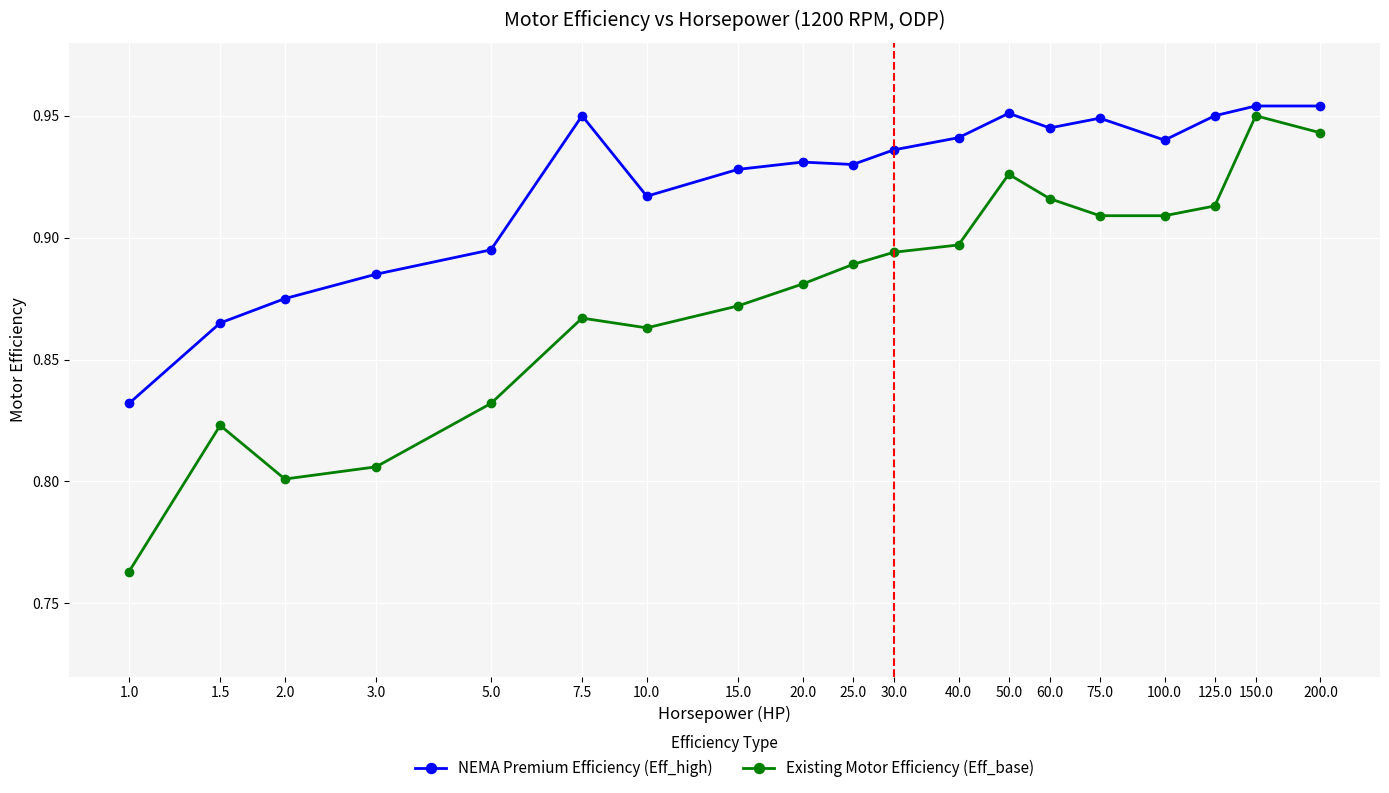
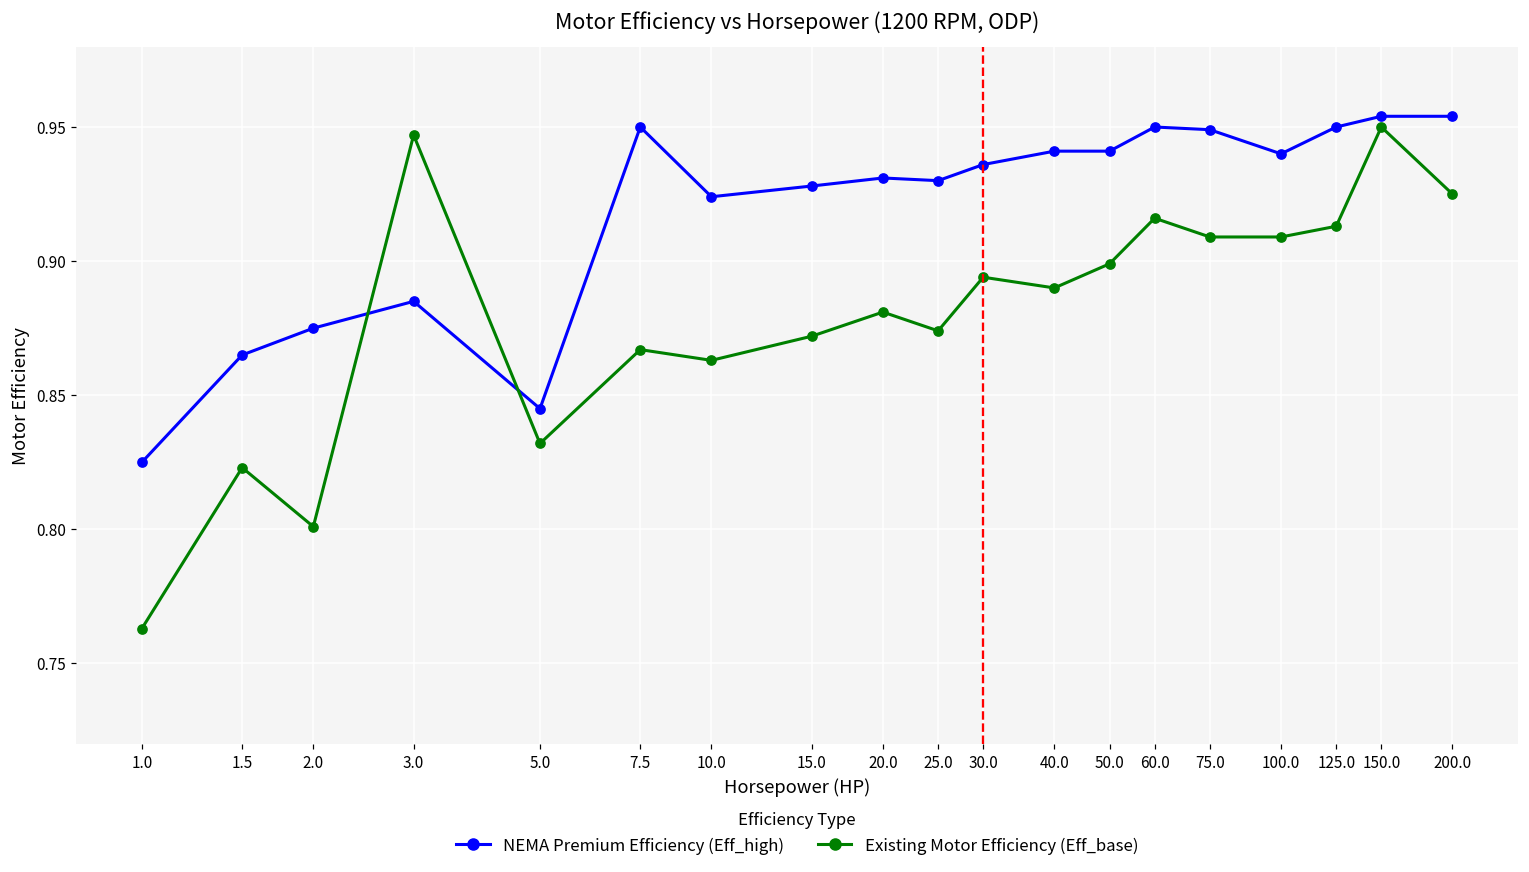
  {
    "NEMA Premium Efficiency (Eff_high)": {
-     "1.0": 0.832,
+     "1.0": 0.825,
      "1.5": 0.865,
      "2.0": 0.875,
      "3.0": 0.885,
-     "5.0": 0.895,
+     "5.0": 0.845,
      "7.5": 0.950,
-     "10.0": 0.917,
+     "10.0": 0.924,
      "15.0": 0.928,
      "20.0": 0.931,
      "25.0": 0.930,
      "30.0": 0.936,
      "40.0": 0.941,
-     "50.0": 0.951,
-     "60.0": 0.945,
+     "50.0": 0.941,
+     "60.0": 0.950,
      "75.0": 0.949,
      "100.0": 0.940,
      "125.0": 0.950,
      "150.0": 0.954,
      "200.0": 0.954
    },
    "Existing Motor Efficiency (Eff_base)": {
      "1.0": 0.763,
      "1.5": 0.823,
      "2.0": 0.801,
-     "3.0": 0.806,
+     "3.0": 0.947,
      "5.0": 0.832,
      "7.5": 0.867,
      "10.0": 0.863,
      "15.0": 0.872,
      "20.0": 0.881,
-     "25.0": 0.889,
+     "25.0": 0.874,
      "30.0": 0.894,
-     "40.0": 0.897,
-     "50.0": 0.926,
+     "40.0": 0.890,
+     "50.0": 0.899,
      "60.0": 0.916,
      "75.0": 0.909,
      "100.0": 0.909,
      "125.0": 0.913,
      "150.0": 0.950,
-     "200.0": 0.943
+     "200.0": 0.925
    }
  }
